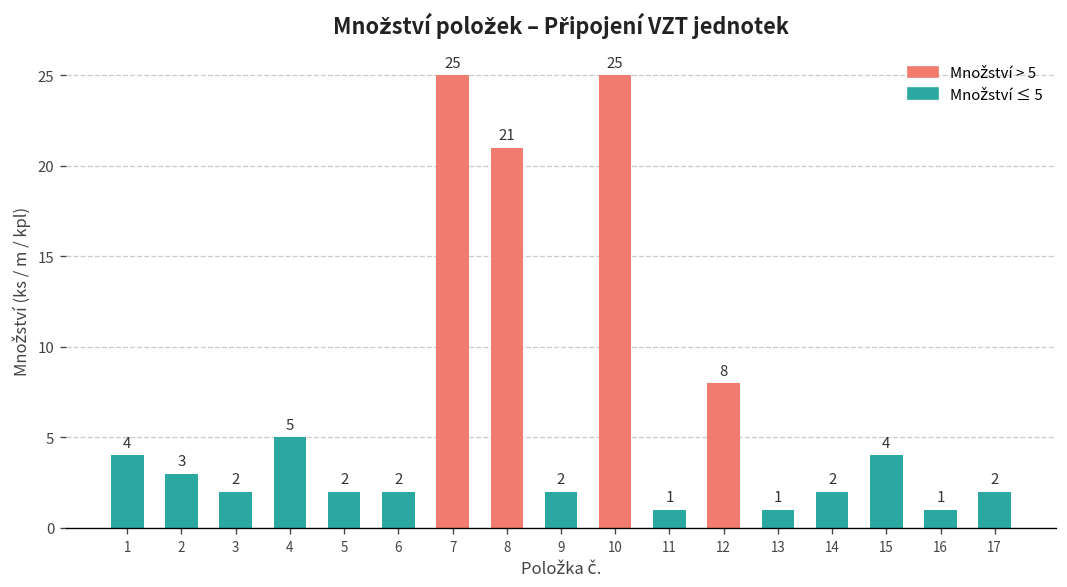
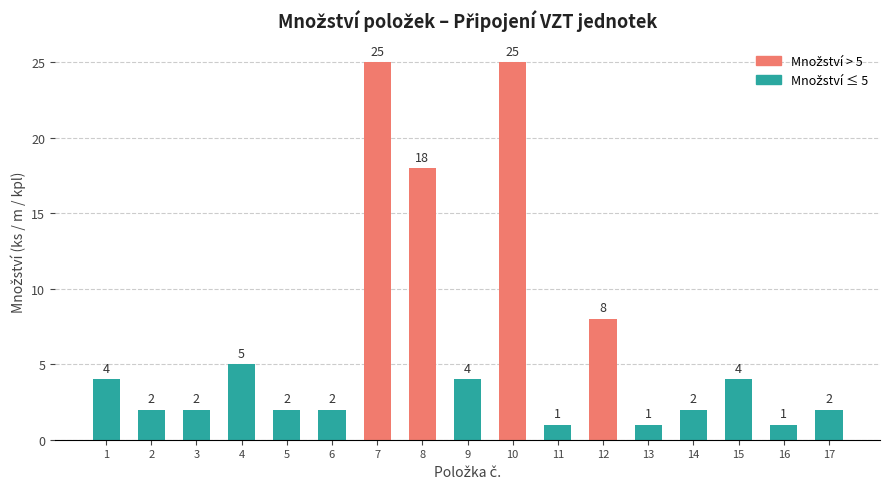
  {
    "1": 4,
-   "2": 3,
+   "2": 2,
    "3": 2,
    "4": 5,
    "5": 2,
    "6": 2,
    "7": 25,
-   "8": 21,
-   "9": 2,
+   "8": 18,
+   "9": 4,
    "10": 25,
    "11": 1,
    "12": 8,
    "13": 1,
    "14": 2,
    "15": 4,
    "16": 1,
    "17": 2
  }
